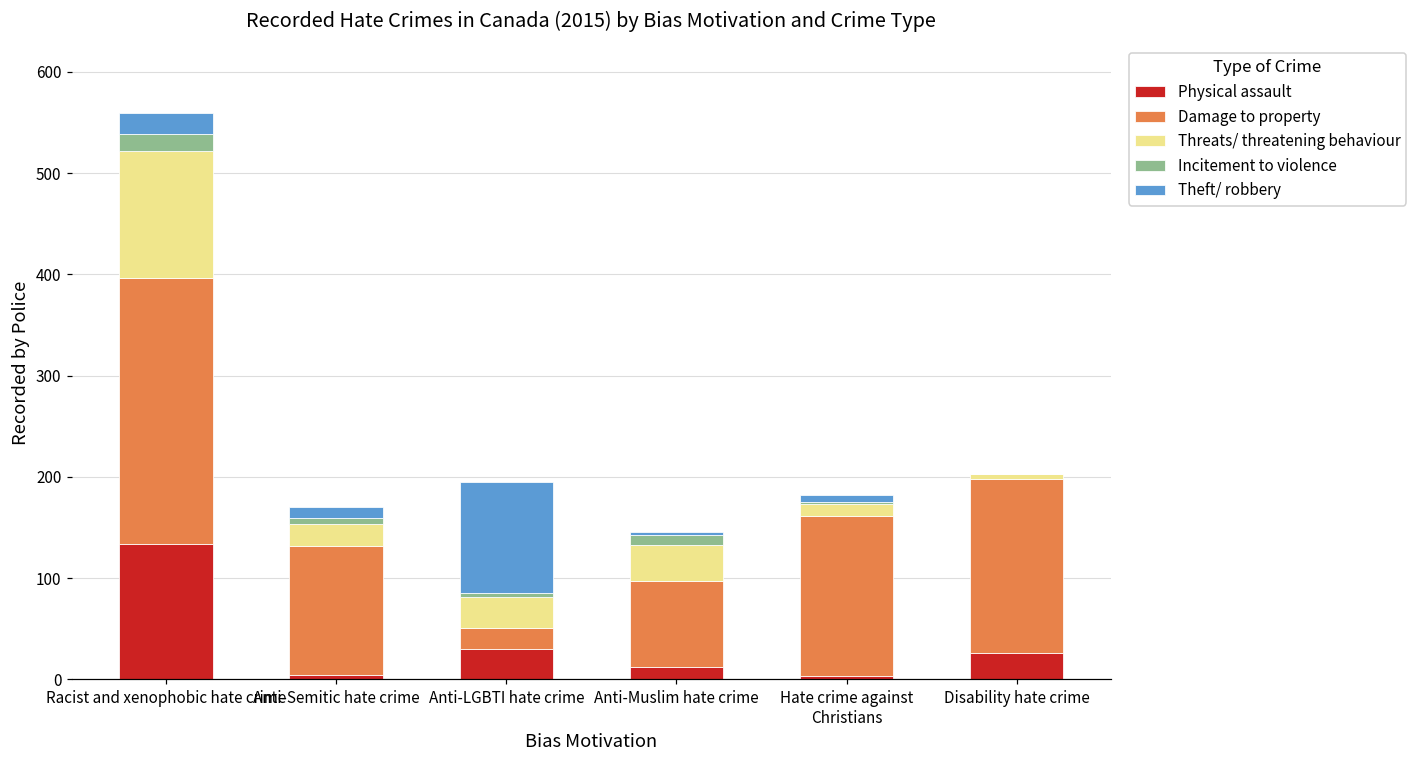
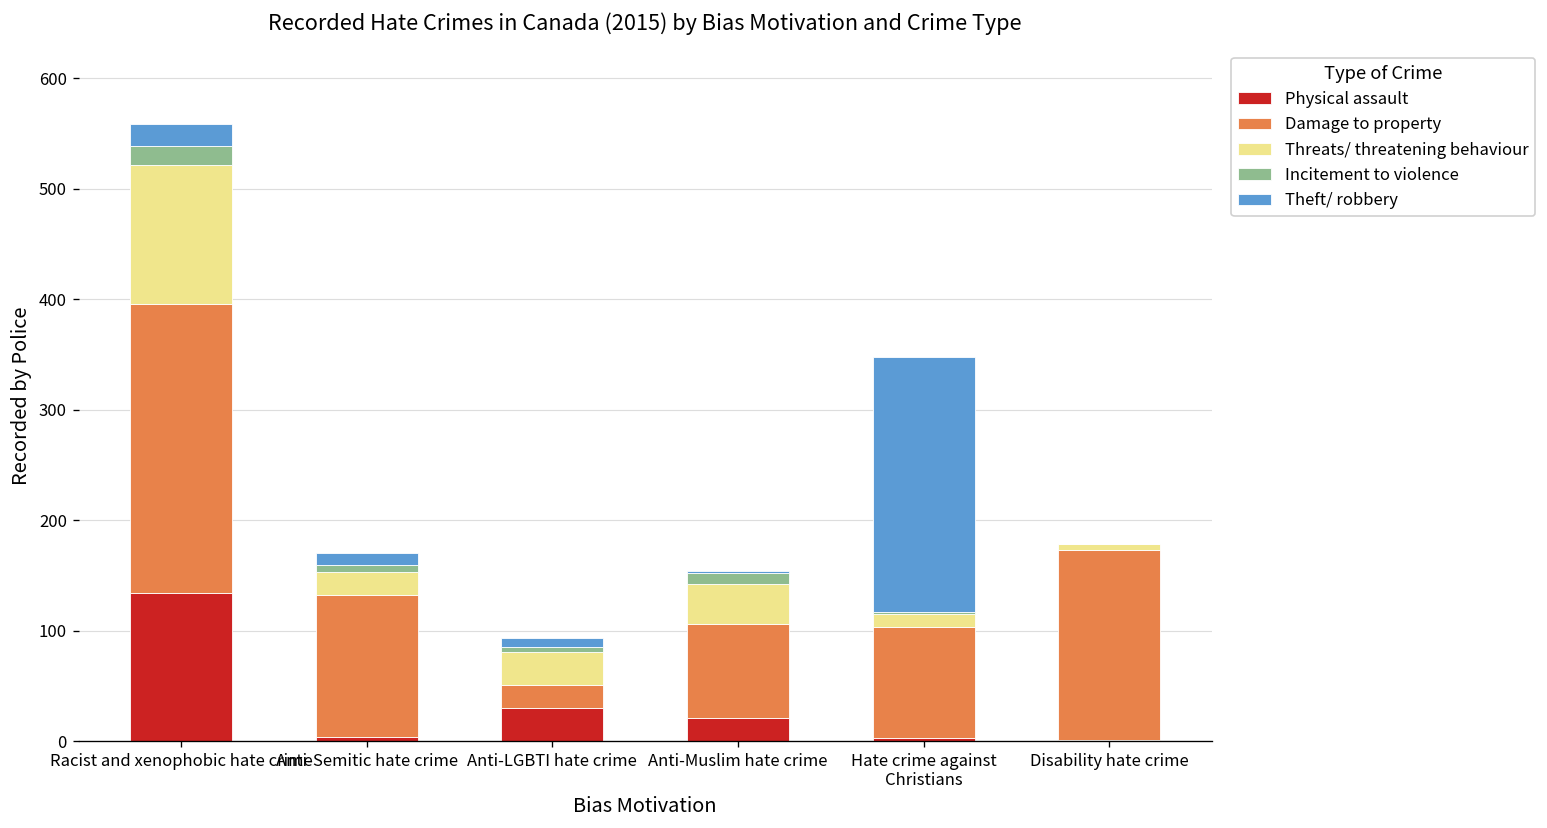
  {
    "Physical assault": {
      "Racist and xenophobic hate crime": 130,
      "Anti-LGBTI hate crime": 30,
-     "Anti-Muslim hate crime": 10,
+     "Anti-Muslim hate crime": 20,
      "Hate crime against Christians": 0,
-     "Disability hate crime": 30
+     "Disability hate crime": 0
    },
    "Damage to property": {
      "Racist and xenophobic hate crime": 260,
      "Anti-LGBTI hate crime": 20,
      "Anti-Muslim hate crime": 90,
-     "Hate crime against Christians": 160,
+     "Hate crime against Christians": 100,
      "Disability hate crime": 170
    },
    "Threats/ threatening behaviour": {
      "Racist and xenophobic hate crime": 130,
      "Anti-LGBTI hate crime": 30,
      "Anti-Muslim hate crime": 40,
      "Hate crime against Christians": 10,
      "Disability hate crime": 10
    },
    "Incitement to violence": {
      "Racist and xenophobic hate crime": 20,
      "Anti-LGBTI hate crime": 0,
      "Anti-Muslim hate crime": 10,
      "Disability hate crime": 0
    },
    "Theft/ robbery": {
      "Racist and xenophobic hate crime": 20,
-     "Anti-LGBTI hate crime": 110,
-     "Hate crime against Christians": 10,
+     "Anti-LGBTI hate crime": 10,
+     "Hate crime against Christians": 230,
      "Disability hate crime": 0
    }
  }
